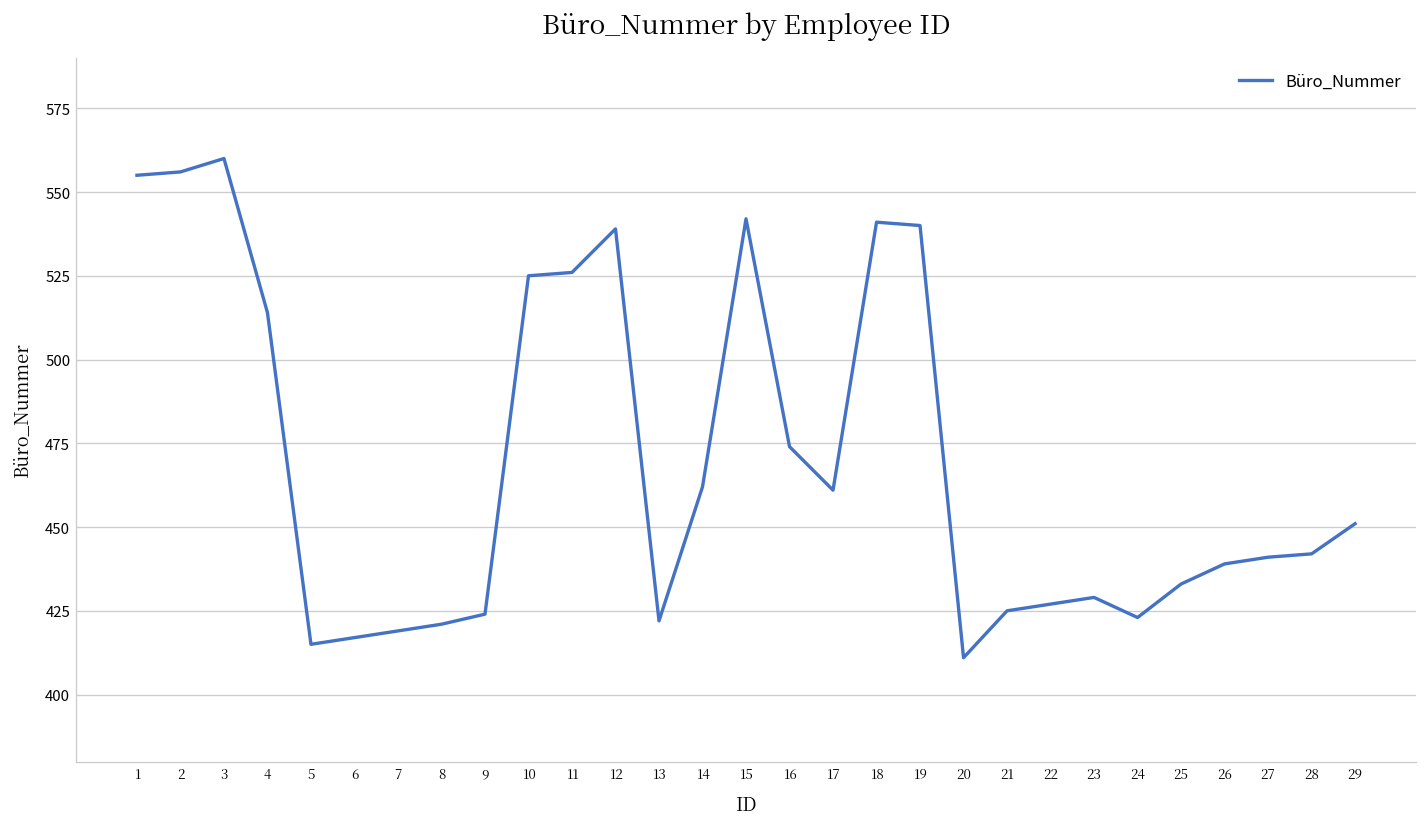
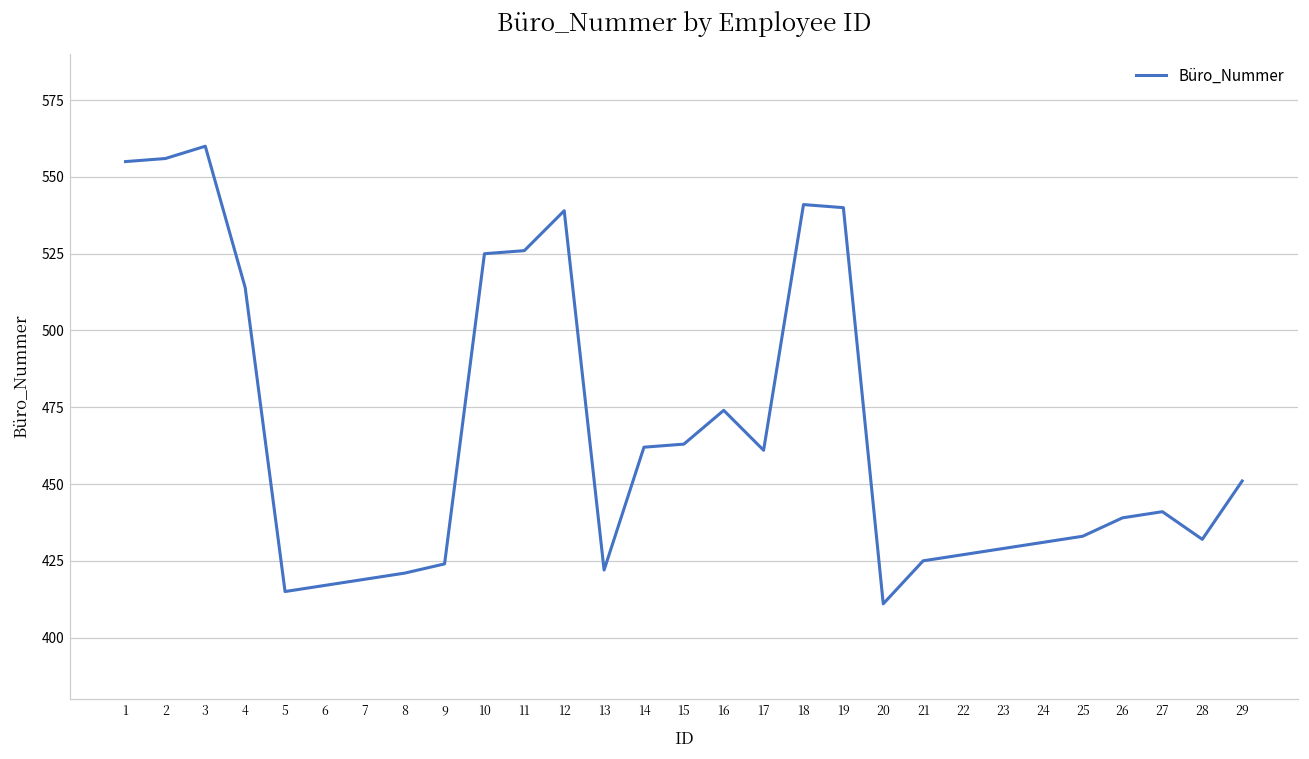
  {
    "1": 555,
    "2": 556,
    "3": 560,
    "4": 514,
    "5": 415,
    "6": 417,
    "7": 419,
    "8": 421,
    "9": 424,
    "10": 525,
    "11": 526,
    "12": 539,
    "13": 422,
    "14": 462,
-   "15": 542,
+   "15": 463,
    "16": 474,
    "17": 461,
    "18": 541,
    "19": 540,
    "20": 411,
    "21": 425,
    "22": 427,
    "23": 429,
-   "24": 423,
+   "24": 431,
    "25": 433,
    "26": 439,
    "27": 441,
-   "28": 442,
+   "28": 432,
    "29": 451
  }
